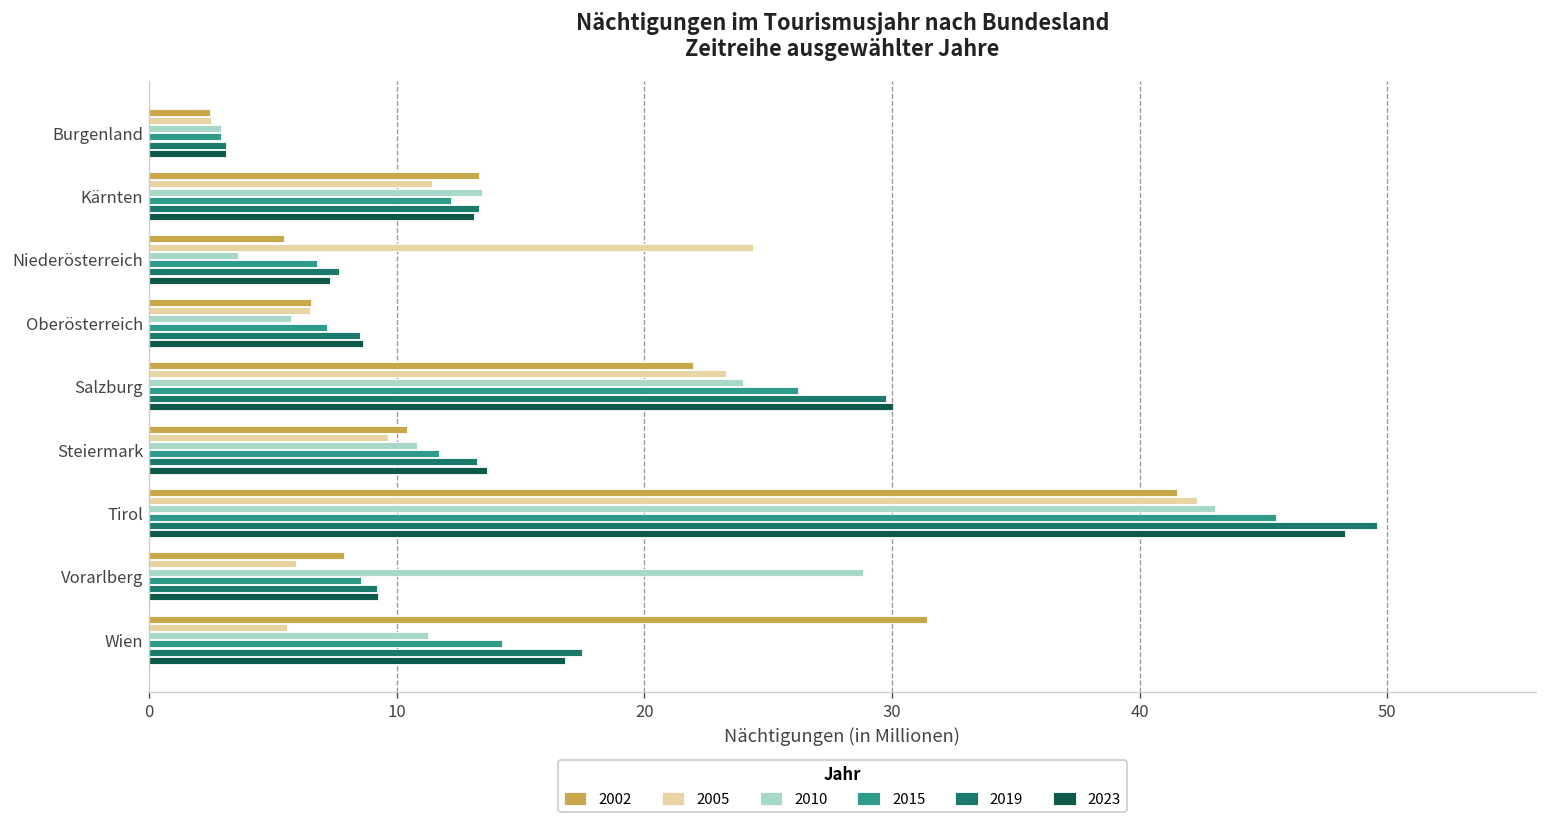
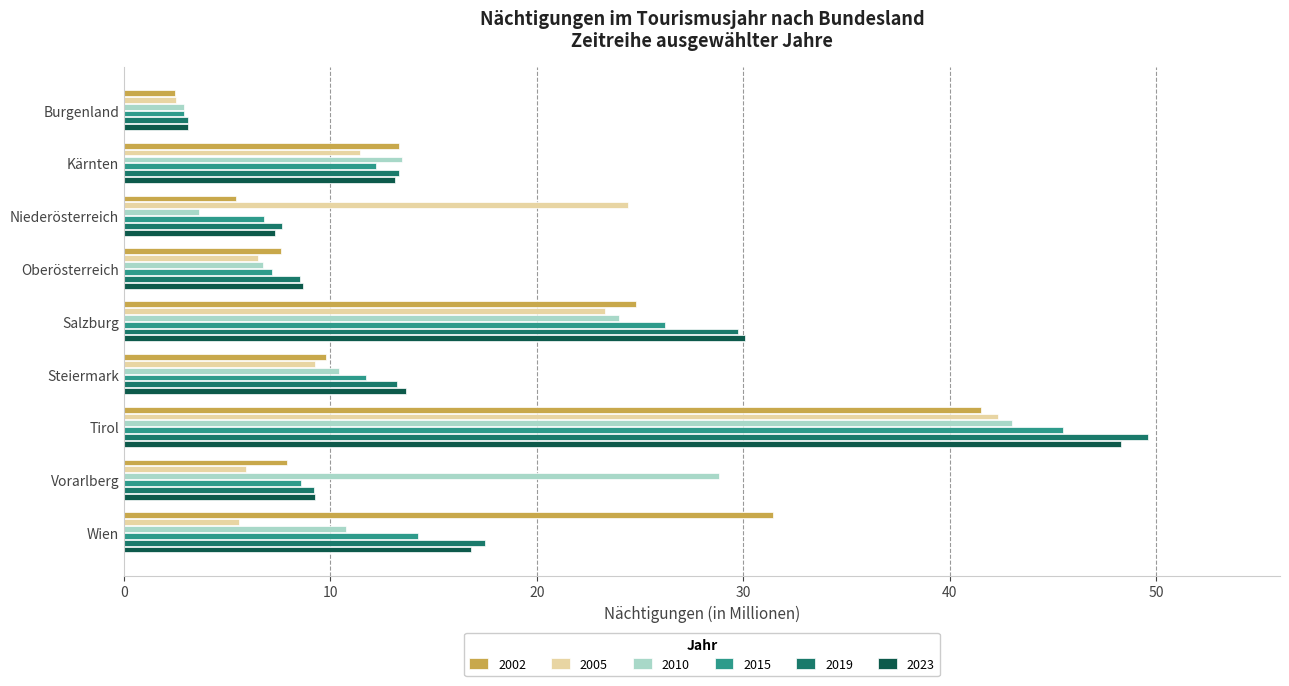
  {
    "2002": {
      "Burgenland": 2.5,
      "Kärnten": 13.3,
      "Niederösterreich": 5.4,
-     "Oberösterreich": 6.5,
-     "Salzburg": 22.0,
-     "Steiermark": 10.4,
+     "Oberösterreich": 7.6,
+     "Salzburg": 24.8,
+     "Steiermark": 9.8,
      "Tirol": 41.5,
      "Vorarlberg": 7.9,
      "Wien": 31.4
    },
    "2005": {
      "Burgenland": 2.5,
      "Kärnten": 11.4,
      "Niederösterreich": 24.4,
      "Oberösterreich": 6.5,
      "Salzburg": 23.3,
-     "Steiermark": 9.7,
+     "Steiermark": 9.3,
      "Tirol": 42.3,
      "Vorarlberg": 5.9,
      "Wien": 5.6
    },
    "2010": {
      "Burgenland": 2.9,
      "Kärnten": 13.5,
      "Niederösterreich": 3.6,
-     "Oberösterreich": 5.8,
+     "Oberösterreich": 6.7,
      "Salzburg": 24.0,
-     "Steiermark": 10.8,
+     "Steiermark": 10.4,
      "Tirol": 43.0,
      "Vorarlberg": 28.8,
-     "Wien": 11.3
+     "Wien": 10.7
    }
  }
